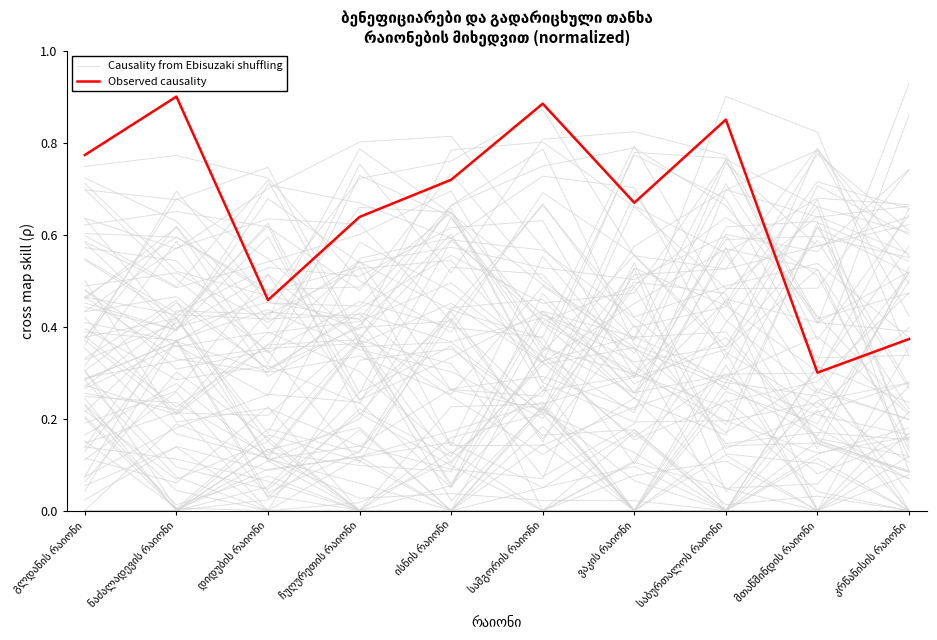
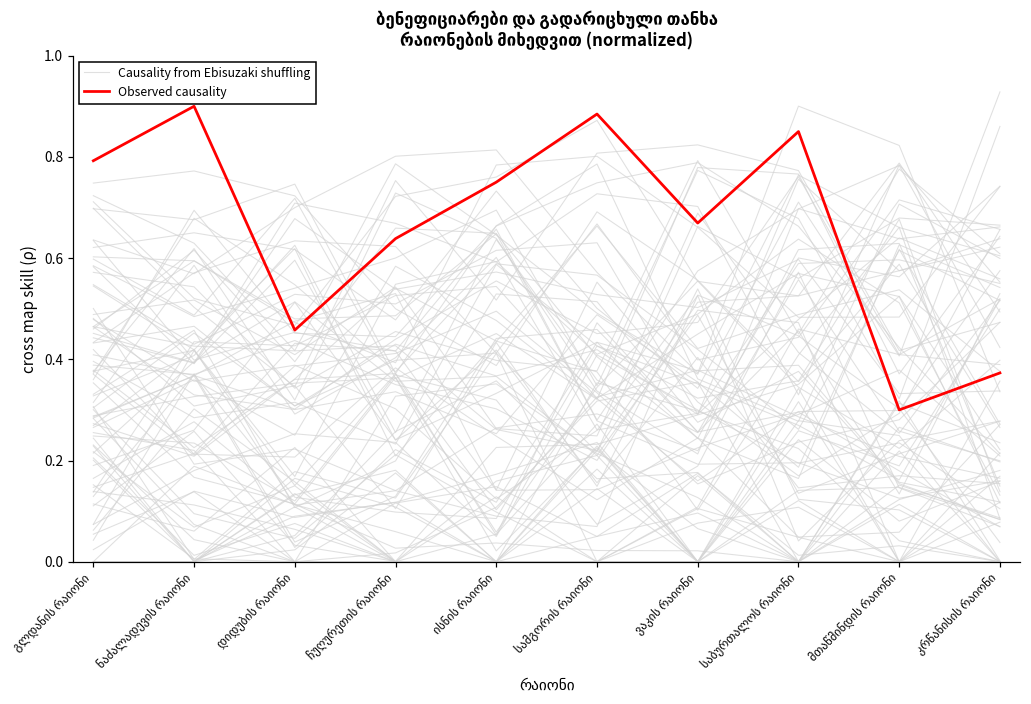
  {
    "Observed causality": {
-     "გლდანის რაიონი": 0.77,
+     "გლდანის რაიონი": 0.79,
      "ნაძალადევის რაიონი": 0.90,
      "ჩუღურეთის რაიონი": 0.64,
-     "ისნის რაიონი": 0.72,
+     "ისნის რაიონი": 0.75,
      "სამგორის რაიონი": 0.88,
      "ვაკის რაიონი": 0.67,
      "საბურთალოს რაიონი": 0.85
    }
  }
